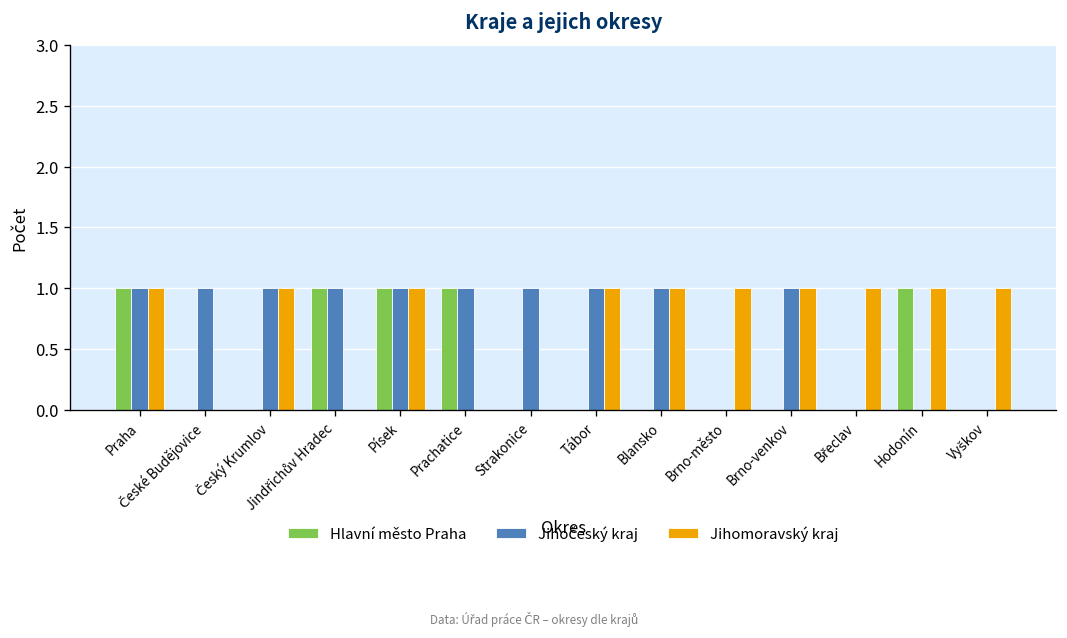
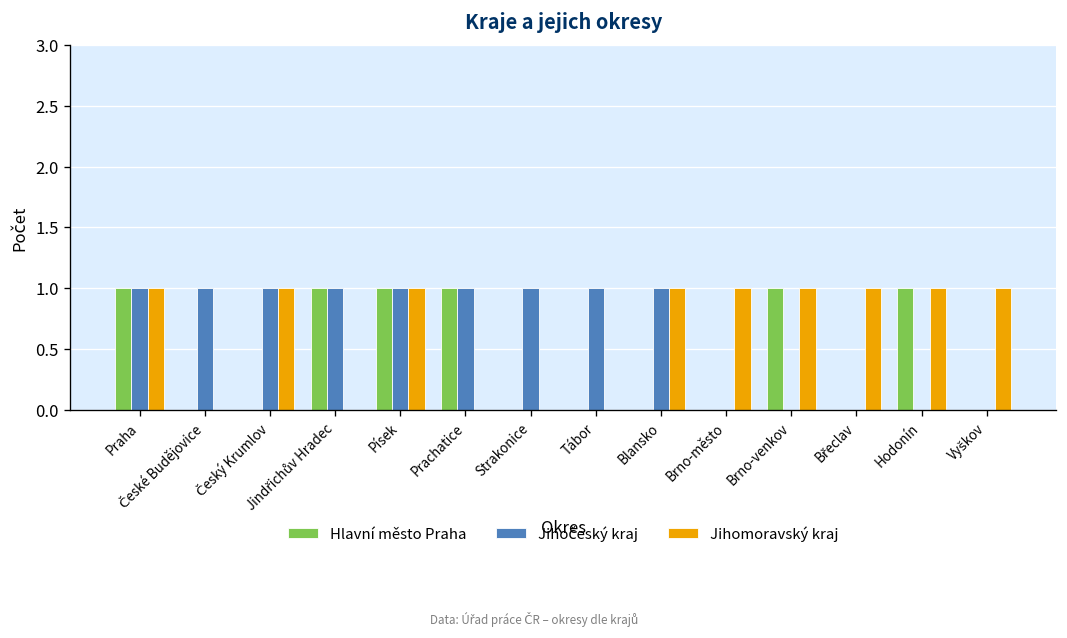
  {
    "Hlavní město Praha": {
      "Praha": 1,
      "České Budějovice": 0,
      "Český Krumlov": 0,
      "Jindřichův Hradec": 1,
      "Písek": 1,
      "Prachatice": 1,
      "Strakonice": 0,
      "Tábor": 0,
      "Blansko": 0,
      "Brno-město": 0,
-     "Brno-venkov": 0,
+     "Brno-venkov": 1,
      "Břeclav": 0,
      "Hodonín": 1,
      "Vyškov": 0
    },
    "Jihočeský kraj": {
      "Praha": 1,
      "České Budějovice": 1,
      "Český Krumlov": 1,
      "Jindřichův Hradec": 1,
      "Písek": 1,
      "Prachatice": 1,
      "Strakonice": 1,
      "Tábor": 1,
      "Blansko": 1,
      "Brno-město": 0,
-     "Brno-venkov": 1,
+     "Brno-venkov": 0,
      "Břeclav": 0,
      "Hodonín": 0,
      "Vyškov": 0
    },
    "Jihomoravský kraj": {
      "Praha": 1,
      "České Budějovice": 0,
      "Český Krumlov": 1,
      "Jindřichův Hradec": 0,
      "Písek": 1,
      "Prachatice": 0,
      "Strakonice": 0,
-     "Tábor": 1,
+     "Tábor": 0,
      "Blansko": 1,
      "Brno-město": 1,
      "Brno-venkov": 1,
      "Břeclav": 1,
      "Hodonín": 1,
      "Vyškov": 1
    }
  }
